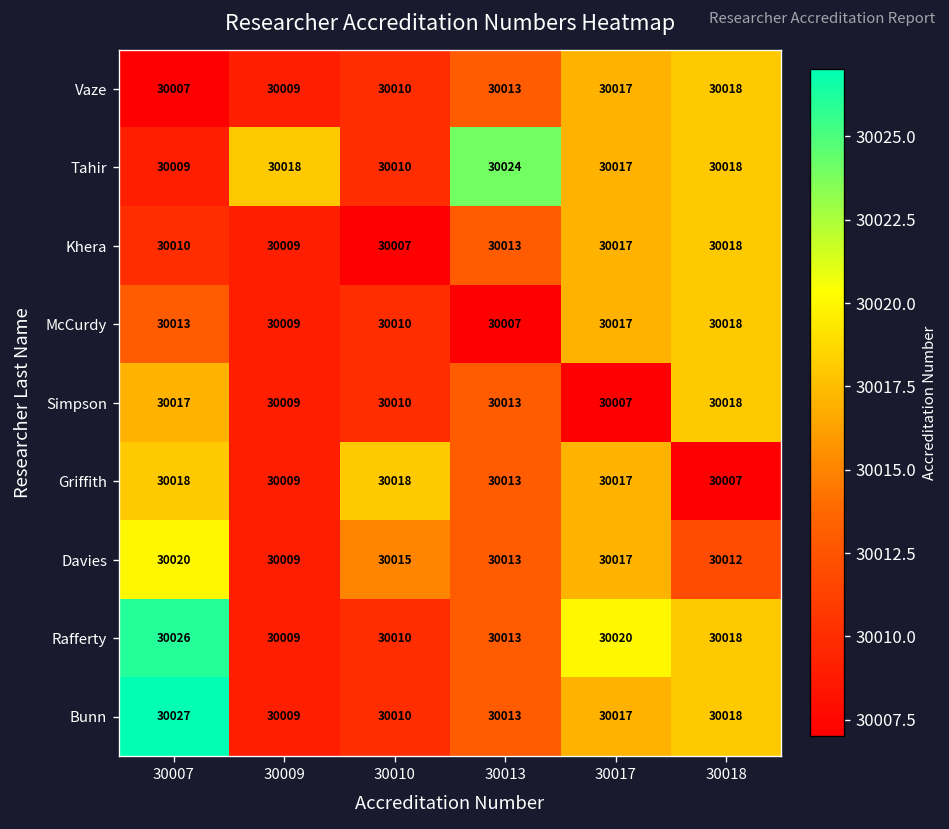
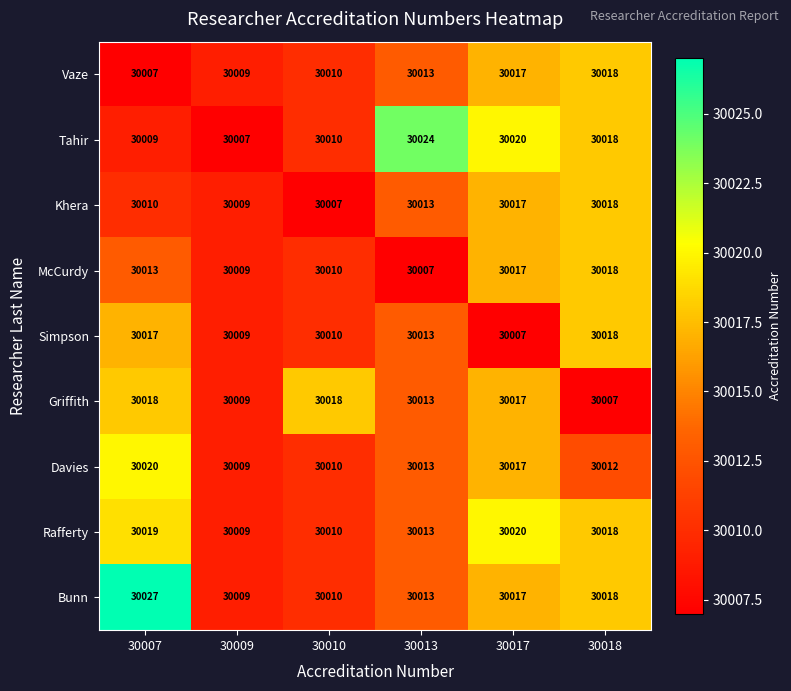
  {
    "Vaze": {
      "30007": 30007,
      "30009": 30009,
      "30010": 30010,
      "30013": 30013,
      "30017": 30017,
      "30018": 30018
    },
    "Tahir": {
      "30007": 30009,
-     "30009": 30018,
+     "30009": 30007,
      "30010": 30010,
      "30013": 30024,
-     "30017": 30017,
+     "30017": 30020,
      "30018": 30018
    },
    "Khera": {
      "30007": 30010,
      "30009": 30009,
      "30010": 30007,
      "30013": 30013,
      "30017": 30017,
      "30018": 30018
    },
    "McCurdy": {
      "30007": 30013,
      "30009": 30009,
      "30010": 30010,
      "30013": 30007,
      "30017": 30017,
      "30018": 30018
    },
    "Simpson": {
      "30007": 30017,
      "30009": 30009,
      "30010": 30010,
      "30013": 30013,
      "30017": 30007,
      "30018": 30018
    },
    "Griffith": {
      "30007": 30018,
      "30009": 30009,
      "30010": 30018,
      "30013": 30013,
      "30017": 30017,
      "30018": 30007
    },
    "Davies": {
      "30007": 30020,
      "30009": 30009,
-     "30010": 30015,
+     "30010": 30010,
      "30013": 30013,
      "30017": 30017,
      "30018": 30012
    },
    "Rafferty": {
-     "30007": 30026,
+     "30007": 30019,
      "30009": 30009,
      "30010": 30010,
      "30013": 30013,
      "30017": 30020,
      "30018": 30018
    },
    "Bunn": {
      "30007": 30027,
      "30009": 30009,
      "30010": 30010,
      "30013": 30013,
      "30017": 30017,
      "30018": 30018
    }
  }
